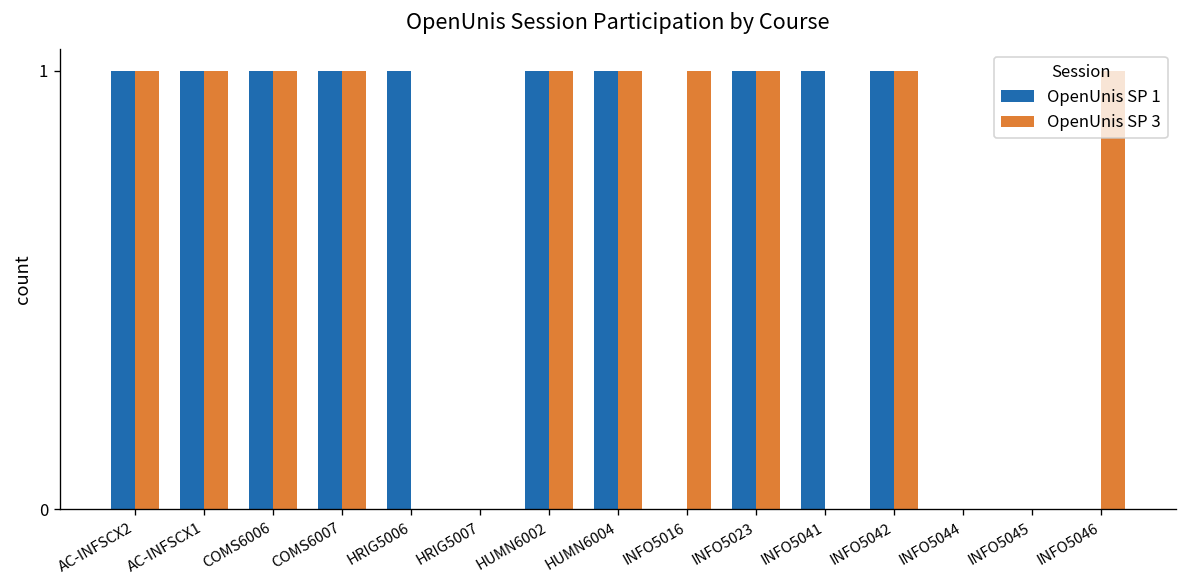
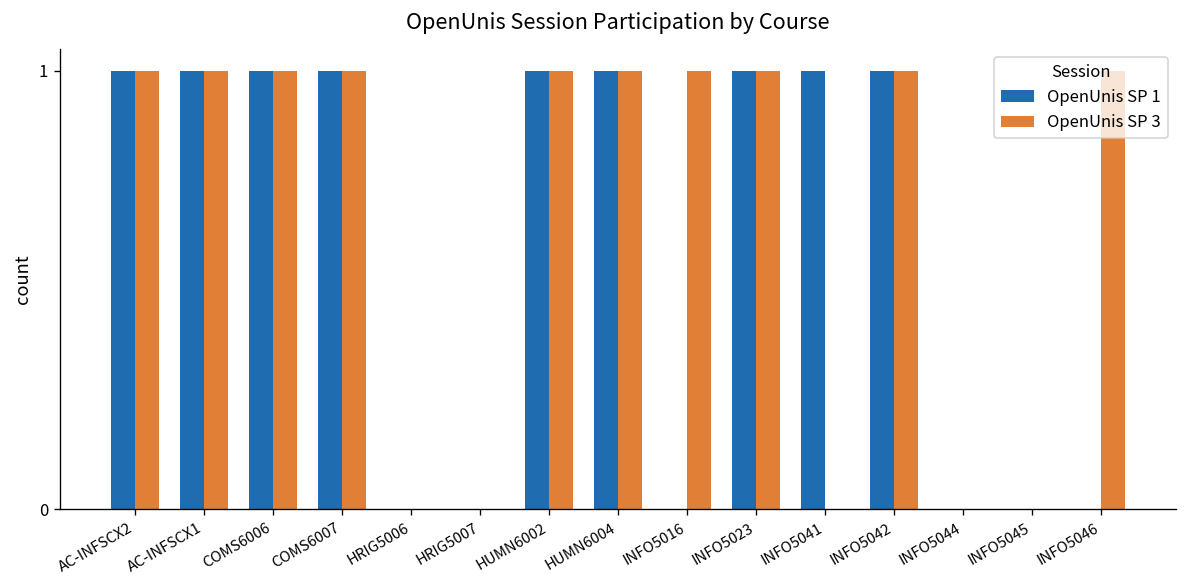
  {
    "OpenUnis SP 1": {
      "AC-INFSCX2": 1,
      "AC-INFSCX1": 1,
      "COMS6006": 1,
      "COMS6007": 1,
-     "HRIG5006": 1,
+     "HRIG5006": 0,
      "HRIG5007": 0,
      "HUMN6002": 1,
      "HUMN6004": 1,
      "INFO5016": 0,
      "INFO5023": 1,
      "INFO5041": 1,
      "INFO5042": 1,
      "INFO5044": 0,
      "INFO5045": 0,
      "INFO5046": 0
    },
    "OpenUnis SP 3": {
      "AC-INFSCX2": 1,
      "AC-INFSCX1": 1,
      "COMS6006": 1,
      "COMS6007": 1,
      "HRIG5006": 0,
      "HRIG5007": 0,
      "HUMN6002": 1,
      "HUMN6004": 1,
      "INFO5016": 1,
      "INFO5023": 1,
      "INFO5041": 0,
      "INFO5042": 1,
      "INFO5044": 0,
      "INFO5045": 0
    }
  }
